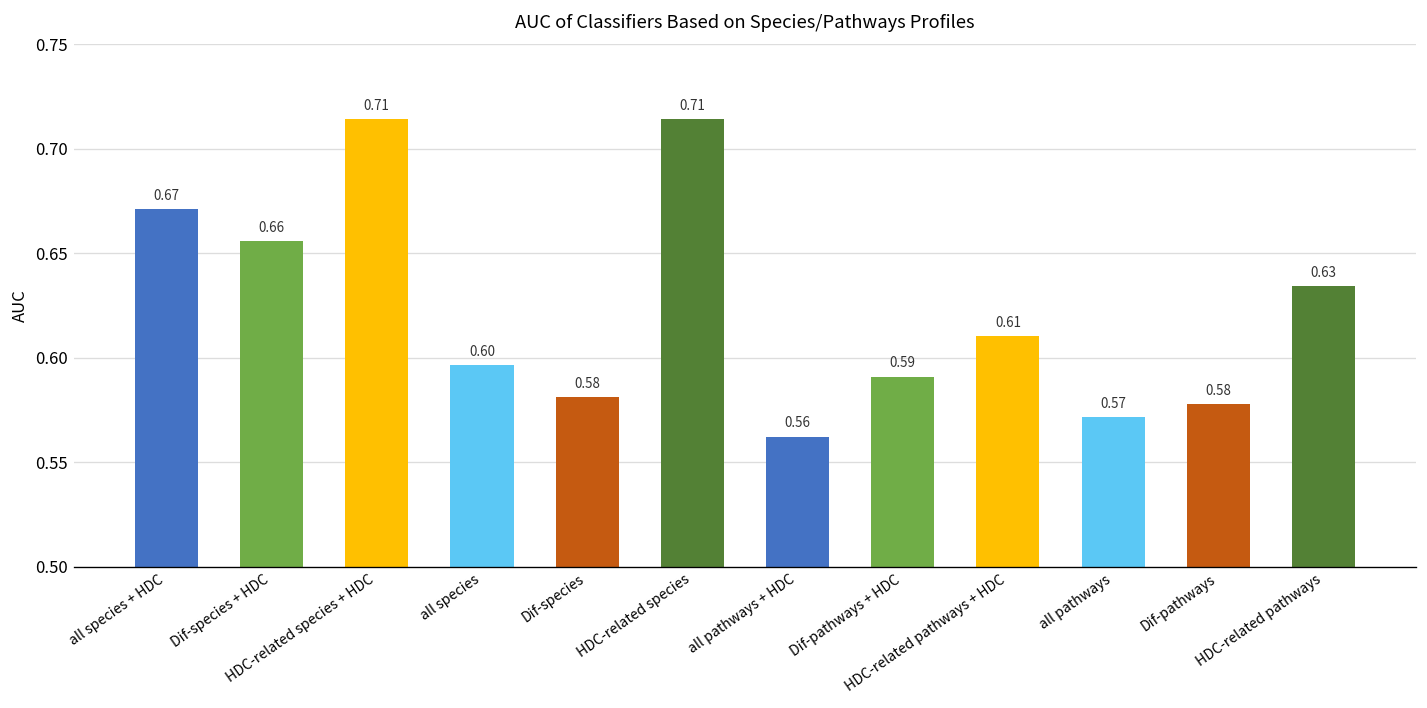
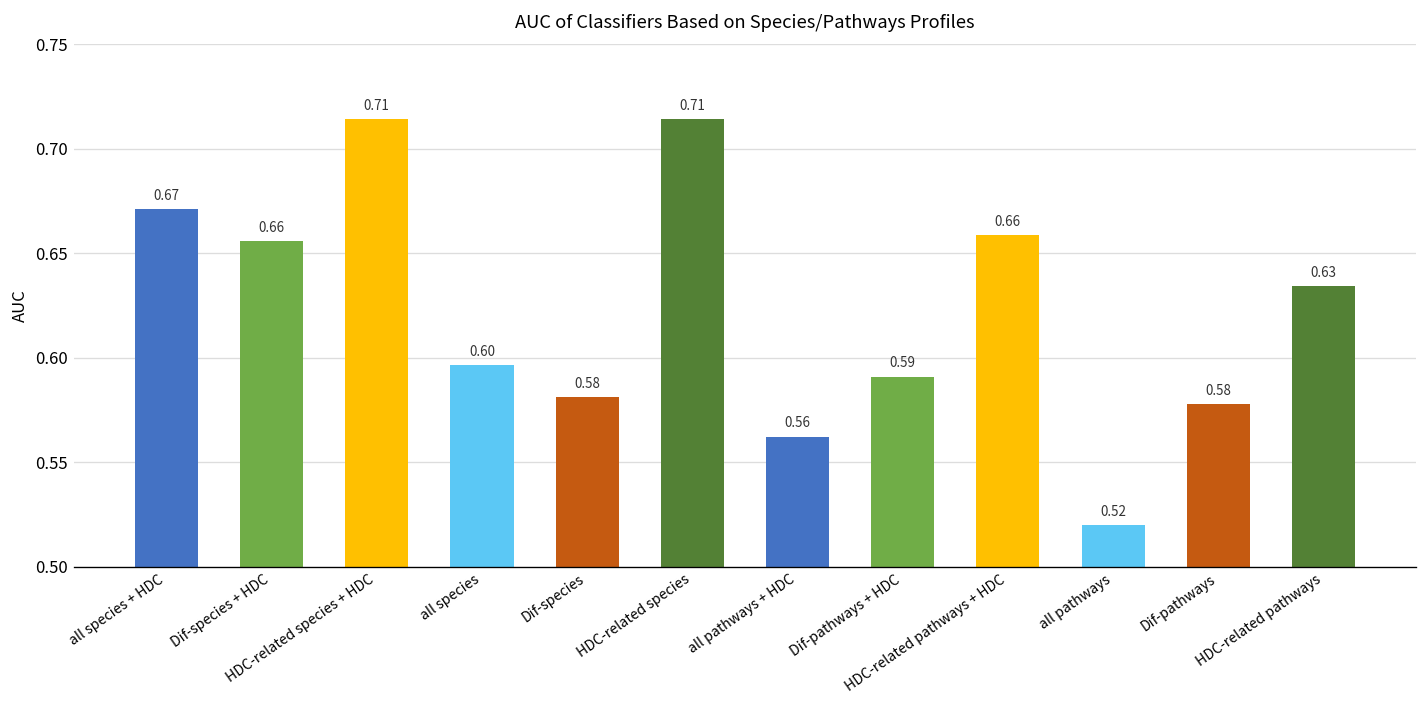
  {
    "all species + HDC": 0.67,
    "Dif-species + HDC": 0.66,
    "HDC-related species + HDC": 0.71,
    "all species": 0.60,
    "Dif-species": 0.58,
    "HDC-related species": 0.71,
    "all pathways + HDC": 0.56,
    "Dif-pathways + HDC": 0.59,
-   "HDC-related pathways + HDC": 0.61,
-   "all pathways": 0.57,
+   "HDC-related pathways + HDC": 0.66,
+   "all pathways": 0.52,
    "Dif-pathways": 0.58,
    "HDC-related pathways": 0.63
  }
